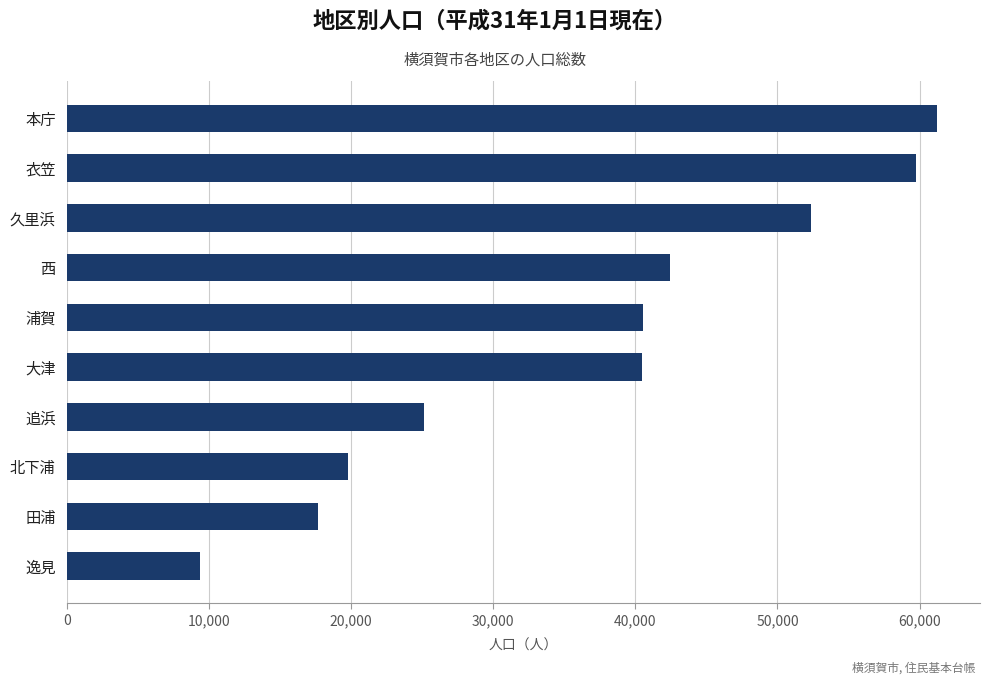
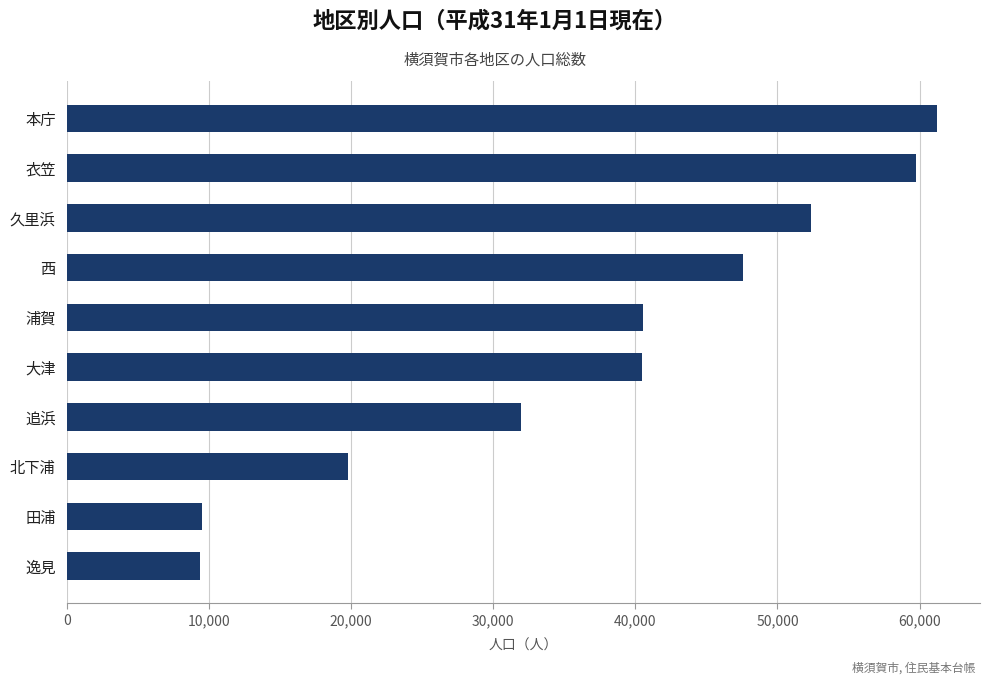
  {
    "本庁": "61,200",
    "衣笠": "59,800",
    "久里浜": "52,400",
-   "西": "42,500",
+   "西": "47,600",
    "浦賀": "40,500",
    "大津": "40,400",
-   "追浜": "25,100",
+   "追浜": "31,900",
    "北下浦": "19,800",
-   "田浦": "17,700",
+   "田浦": "9,500",
    "逸見": "9,400"
  }
